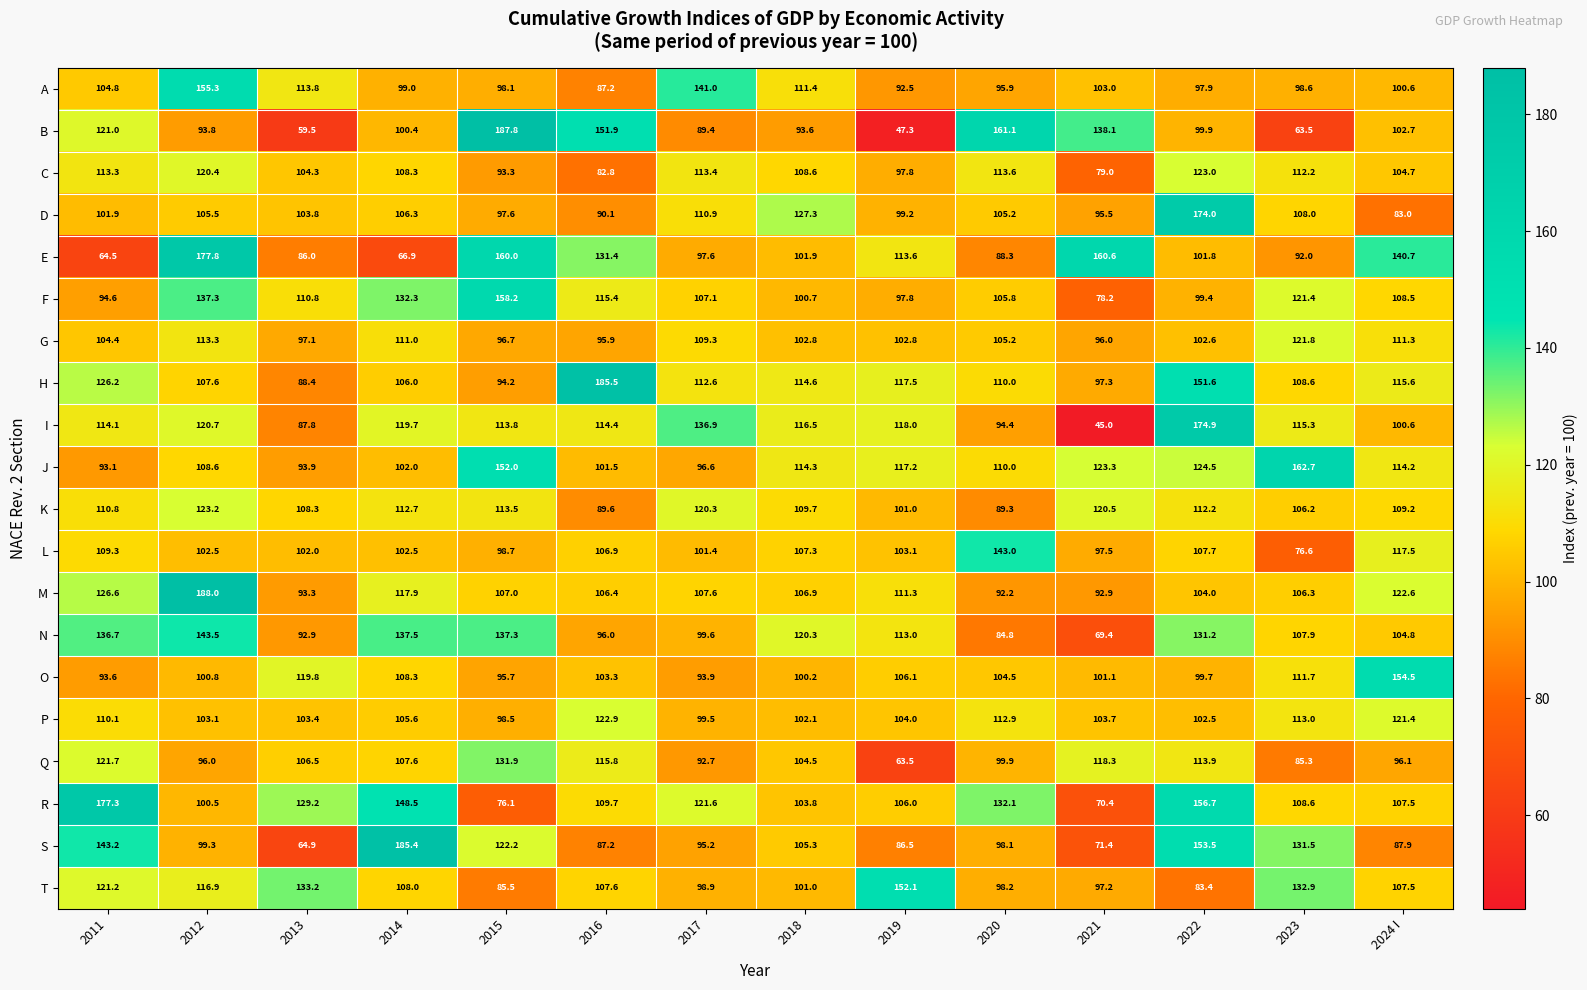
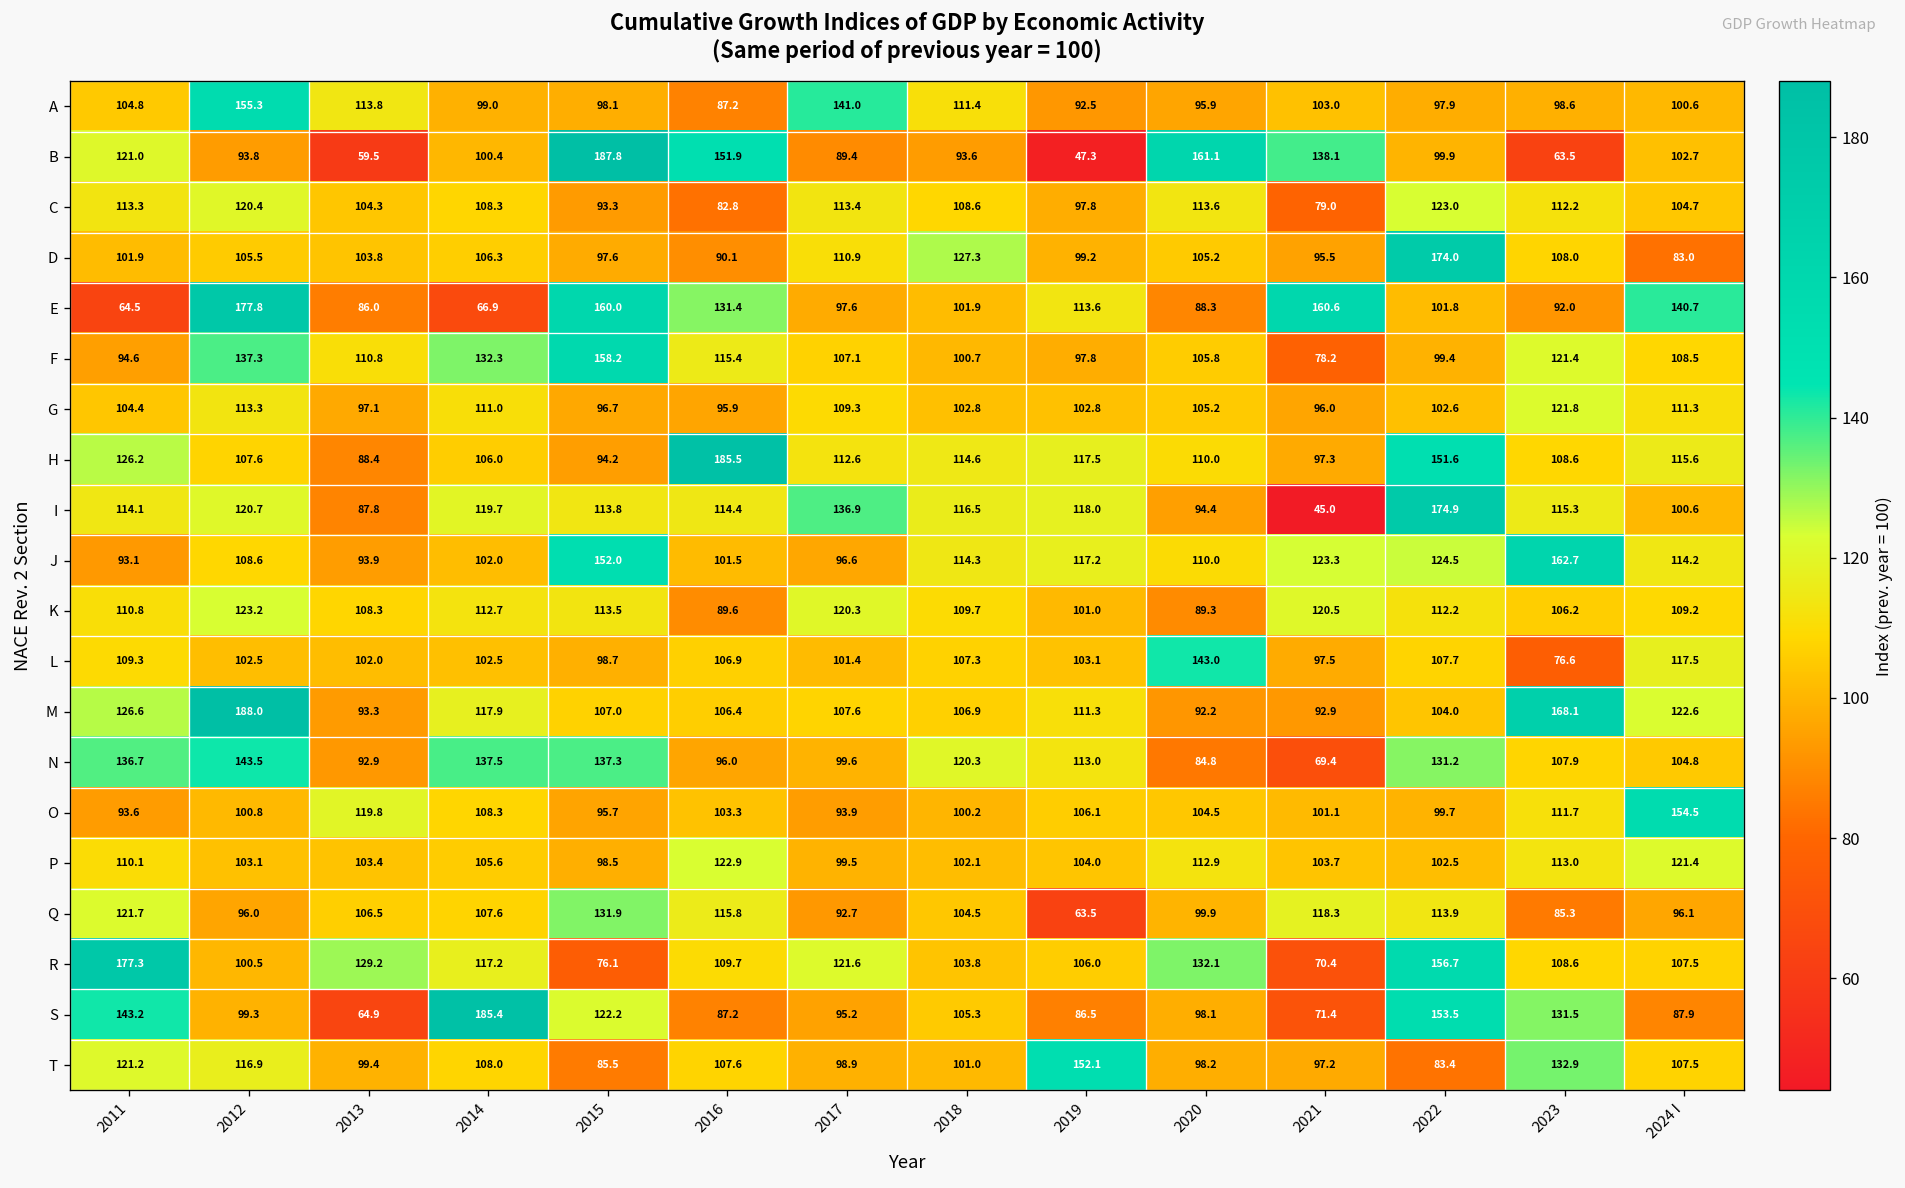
  {
    "M": {
      "2011": 126.6,
      "2012": 188.0,
      "2013": 93.3,
      "2014": 117.9,
      "2015": 107.0,
      "2016": 106.4,
      "2017": 107.6,
      "2018": 106.9,
      "2019": 111.3,
      "2020": 92.2,
      "2021": 92.9,
      "2022": 104.0,
-     "2023": 106.3,
+     "2023": 168.1,
      "2024 I": 122.6
    },
    "R": {
      "2011": 177.3,
      "2012": 100.5,
      "2013": 129.2,
-     "2014": 148.5,
+     "2014": 117.2,
      "2015": 76.1,
      "2016": 109.7,
      "2017": 121.6,
      "2018": 103.8,
      "2019": 106.0,
      "2020": 132.1,
      "2021": 70.4,
      "2022": 156.7,
      "2023": 108.6,
      "2024 I": 107.5
    },
    "T": {
      "2011": 121.2,
      "2012": 116.9,
-     "2013": 133.2,
+     "2013": 99.4,
      "2014": 108.0,
      "2015": 85.5,
      "2016": 107.6,
      "2017": 98.9,
      "2018": 101.0,
      "2019": 152.1,
      "2020": 98.2,
      "2021": 97.2,
      "2022": 83.4,
      "2023": 132.9,
      "2024 I": 107.5
    }
  }
